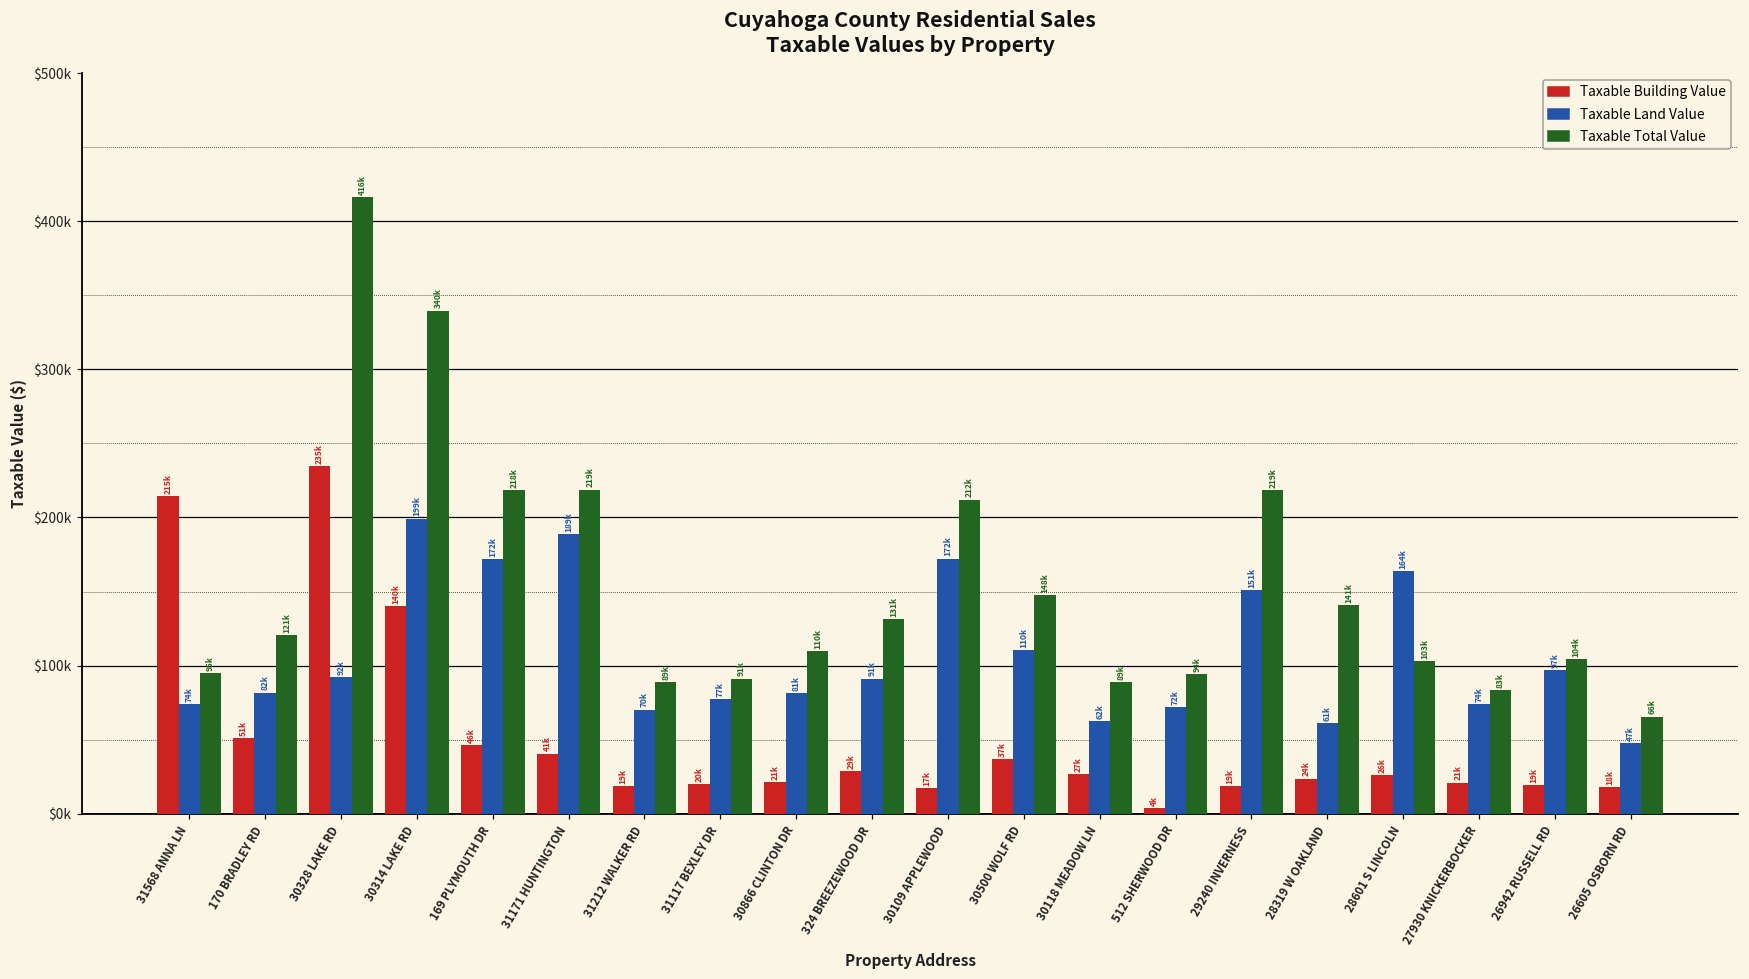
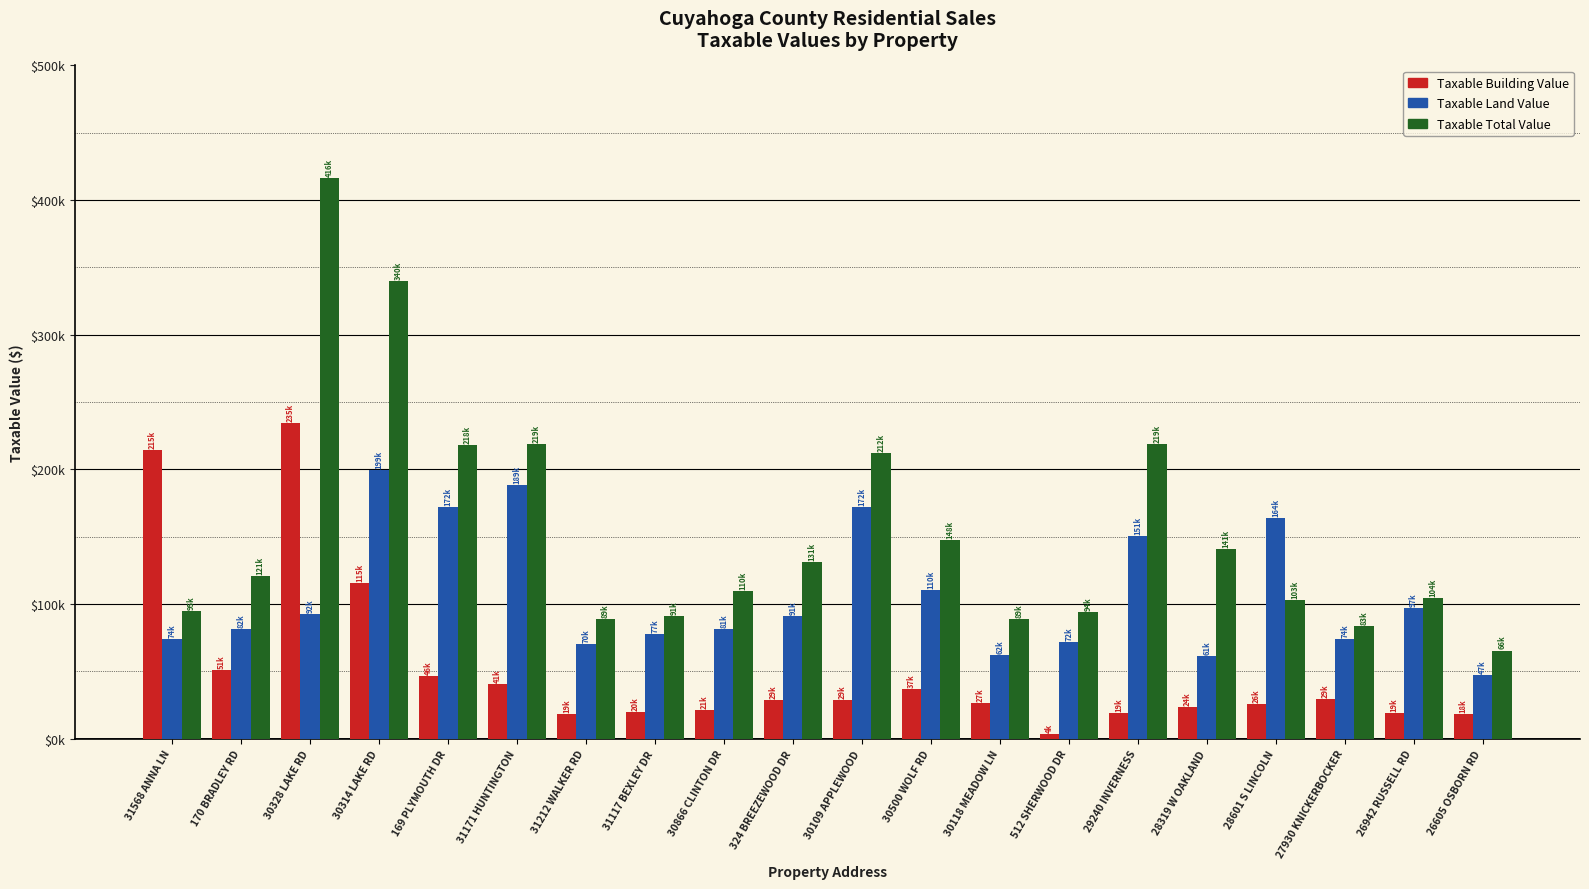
  {
    "Taxable Building Value": {
      "31568 ANNA LN": "215k",
      "170 BRADLEY RD": "51k",
      "30328 LAKE RD": "235k",
-     "30314 LAKE RD": "140k",
+     "30314 LAKE RD": "115k",
      "169 PLYMOUTH DR": "46k",
      "31171 HUNTINGTON": "41k",
      "31212 WALKER RD": "19k",
      "31117 BEXLEY DR": "20k",
      "30866 CLINTON DR": "21k",
      "324 BREEZEWOOD DR": "29k",
-     "30109 APPLEWOOD": "17k",
+     "30109 APPLEWOOD": "29k",
      "30500 WOLF RD": "37k",
      "30118 MEADOW LN": "27k",
      "512 SHERWOOD DR": "4k",
      "29240 INVERNESS": "19k",
      "28319 W OAKLAND": "24k",
      "28601 S LINCOLN": "26k",
-     "27930 KNICKERBOCKER": "21k",
+     "27930 KNICKERBOCKER": "29k",
      "26942 RUSSELL RD": "19k",
      "26605 OSBORN RD": "18k"
    },
    "Taxable Land Value": {
      "31568 ANNA LN": "74k",
      "170 BRADLEY RD": "82k",
      "30328 LAKE RD": "92k",
      "30314 LAKE RD": "199k",
      "169 PLYMOUTH DR": "172k",
      "31171 HUNTINGTON": "189k",
      "31212 WALKER RD": "70k",
      "31117 BEXLEY DR": "77k",
      "30866 CLINTON DR": "81k",
      "324 BREEZEWOOD DR": "91k",
      "30109 APPLEWOOD": "172k",
      "30500 WOLF RD": "110k",
      "30118 MEADOW LN": "62k",
      "512 SHERWOOD DR": "72k",
      "29240 INVERNESS": "151k",
      "28319 W OAKLAND": "61k",
      "28601 S LINCOLN": "164k",
      "27930 KNICKERBOCKER": "74k",
      "26942 RUSSELL RD": "97k",
      "26605 OSBORN RD": "47k"
    },
    "Taxable Total Value": {
      "31568 ANNA LN": "95k",
      "170 BRADLEY RD": "121k",
      "30328 LAKE RD": "416k",
      "30314 LAKE RD": "340k",
      "169 PLYMOUTH DR": "218k",
      "31171 HUNTINGTON": "219k",
      "31212 WALKER RD": "89k",
      "31117 BEXLEY DR": "91k",
      "30866 CLINTON DR": "110k",
      "324 BREEZEWOOD DR": "131k",
      "30109 APPLEWOOD": "212k",
      "30500 WOLF RD": "148k",
      "30118 MEADOW LN": "89k",
      "512 SHERWOOD DR": "94k",
      "29240 INVERNESS": "219k",
      "28319 W OAKLAND": "141k",
      "28601 S LINCOLN": "103k",
      "27930 KNICKERBOCKER": "83k",
      "26942 RUSSELL RD": "104k",
      "26605 OSBORN RD": "66k"
    }
  }
